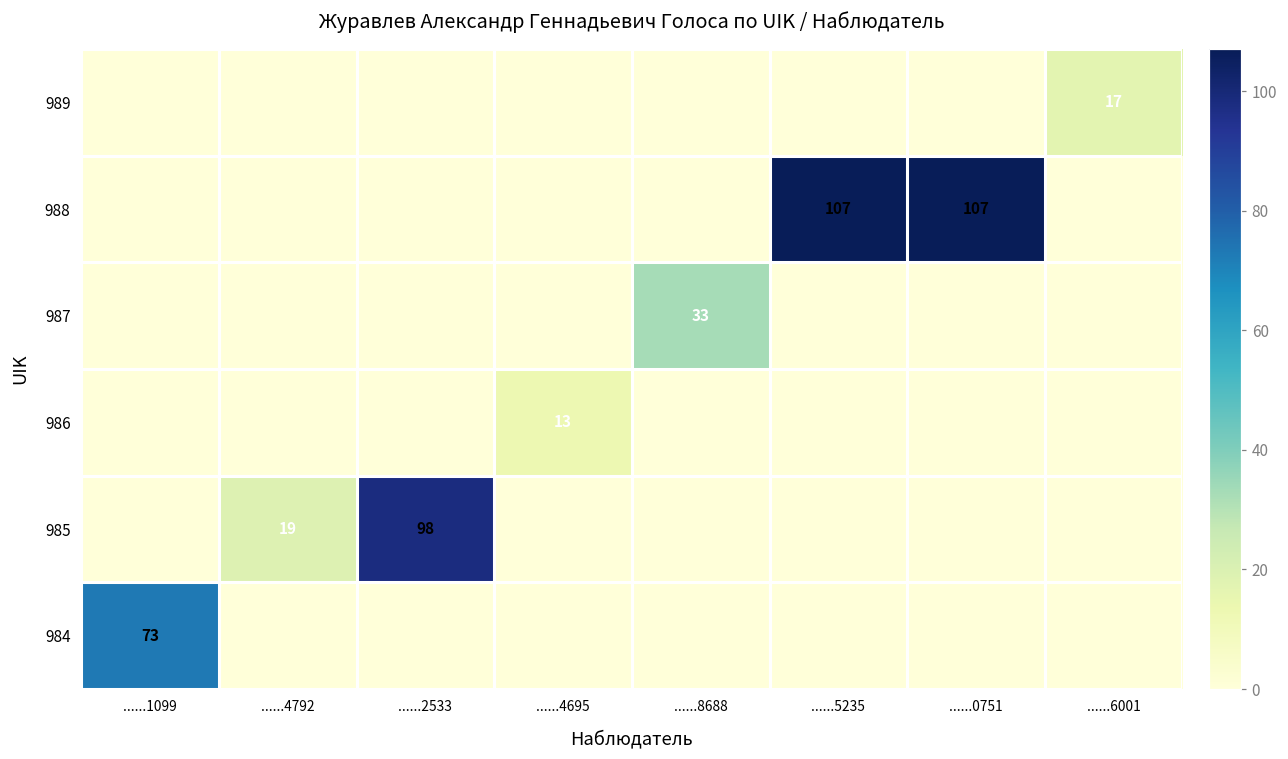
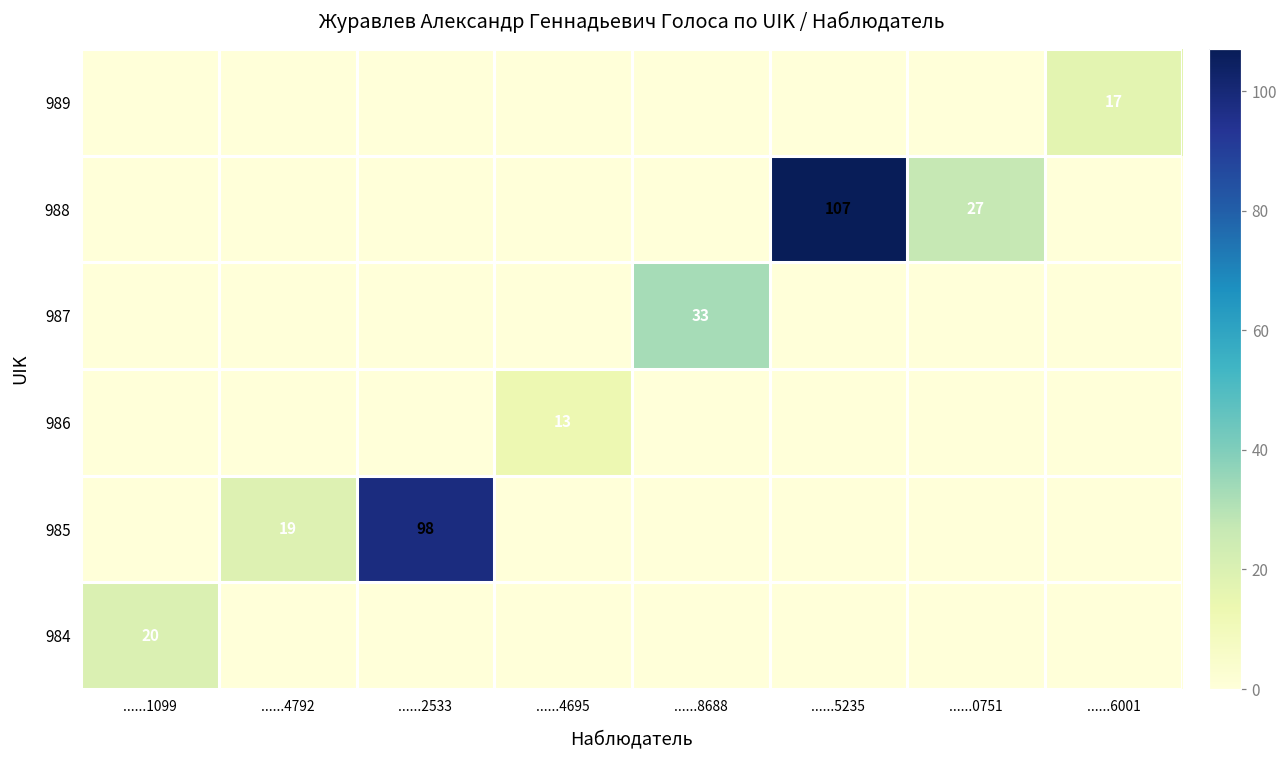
  {
    "989": {
      "......6001": 17
    },
    "988": {
      "......5235": 107,
-     "......0751": 107
+     "......0751": 27
    },
    "987": {
      "......8688": 33
    },
    "986": {
      "......4695": 13
    },
    "985": {
      "......4792": 19,
      "......2533": 98
    },
    "984": {
-     "......1099": 73
+     "......1099": 20
    }
  }
